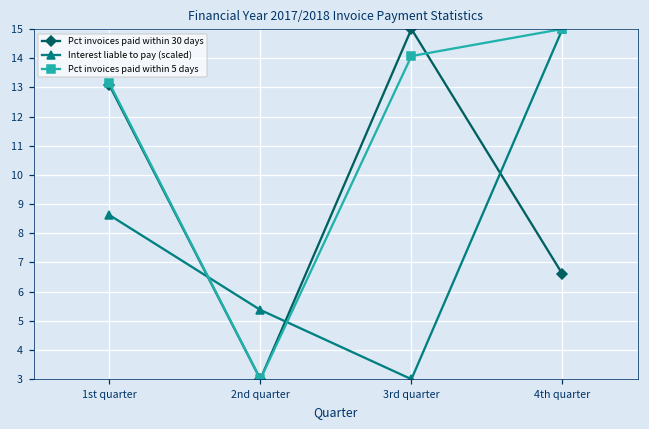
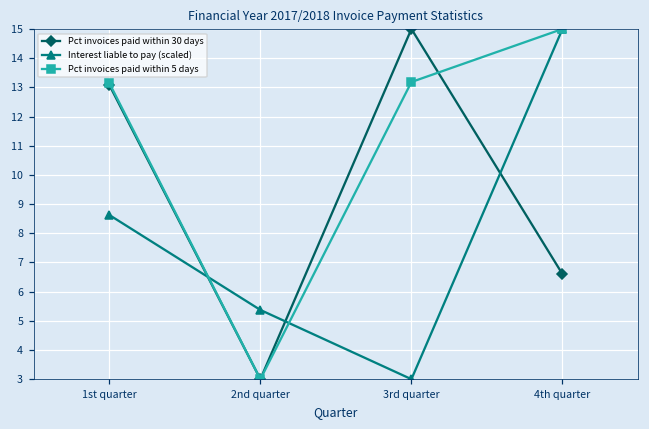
  {
    "Pct invoices paid within 5 days": {
-     "3rd quarter": 14.1
+     "3rd quarter": 13.2
    }
  }
